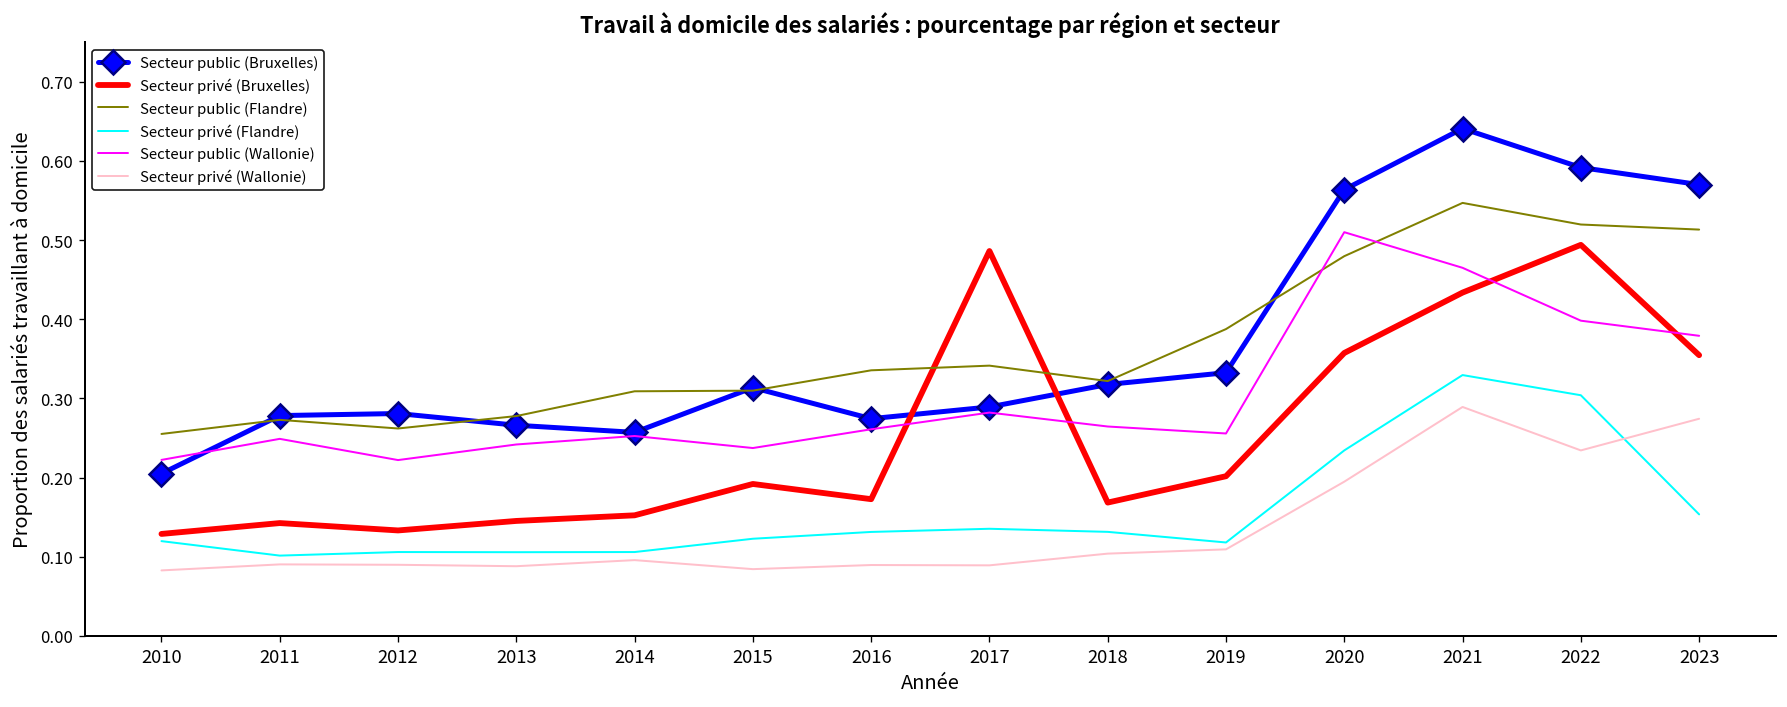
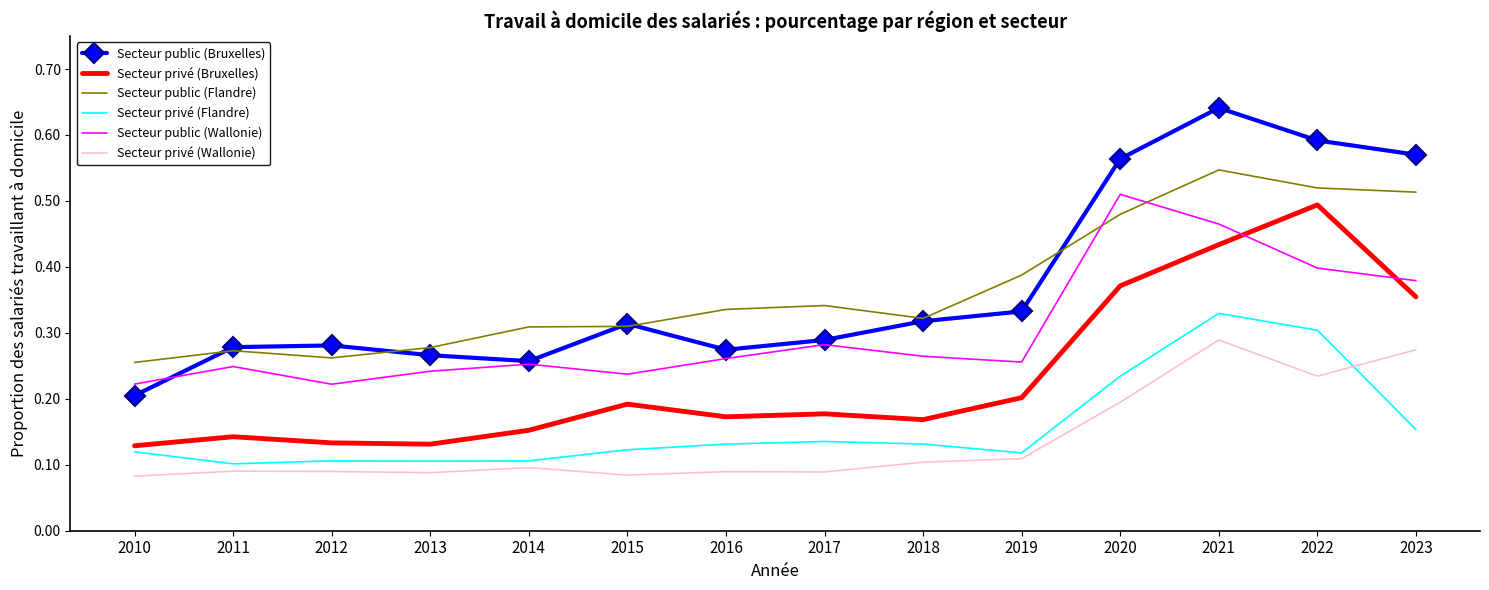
  {
    "Secteur public (Bruxelles)": {
      "2010": 0.21,
      "2011": 0.28,
      "2012": 0.28,
      "2013": 0.27,
      "2014": 0.26,
      "2016": 0.27,
      "2017": 0.29,
      "2018": 0.32,
      "2019": 0.33,
      "2020": 0.56,
      "2021": 0.64,
      "2022": 0.59,
      "2023": 0.57
    },
    "Secteur privé (Bruxelles)": {
      "2010": 0.13,
      "2011": 0.14,
      "2012": 0.13,
-     "2013": 0.15,
+     "2013": 0.13,
      "2014": 0.15,
      "2015": 0.19,
      "2016": 0.17,
-     "2017": 0.49,
+     "2017": 0.18,
      "2018": 0.17,
      "2019": 0.20,
-     "2020": 0.36,
+     "2020": 0.37,
      "2021": 0.43,
      "2022": 0.49,
      "2023": 0.35
    },
    "Secteur public (Flandre)": {
      "2010": 0.26,
      "2011": 0.27,
      "2012": 0.26,
      "2013": 0.28,
      "2014": 0.31,
      "2016": 0.34,
      "2017": 0.34,
      "2018": 0.32,
      "2019": 0.39,
      "2020": 0.48,
      "2021": 0.55,
      "2022": 0.52,
      "2023": 0.51
    },
    "Secteur privé (Flandre)": {
      "2010": 0.12,
      "2011": 0.10,
      "2012": 0.11,
      "2013": 0.11,
      "2014": 0.11,
      "2015": 0.12,
      "2016": 0.13,
      "2017": 0.14,
      "2018": 0.13,
      "2019": 0.12,
      "2020": 0.23,
      "2021": 0.33,
      "2022": 0.30,
      "2023": 0.15
    },
    "Secteur public (Wallonie)": {
      "2010": 0.22,
      "2011": 0.25,
      "2012": 0.22,
      "2013": 0.24,
      "2014": 0.25,
      "2015": 0.24,
      "2016": 0.26,
      "2017": 0.28,
      "2018": 0.26,
      "2019": 0.26,
      "2020": 0.51,
      "2021": 0.47,
      "2022": 0.40,
      "2023": 0.38
    },
    "Secteur privé (Wallonie)": {
      "2010": 0.08,
      "2011": 0.09,
      "2012": 0.09,
      "2013": 0.09,
      "2014": 0.10,
      "2015": 0.08,
      "2016": 0.09,
      "2017": 0.09,
      "2018": 0.10,
      "2019": 0.11,
      "2020": 0.19,
      "2021": 0.29,
      "2022": 0.23,
      "2023": 0.27
    }
  }
